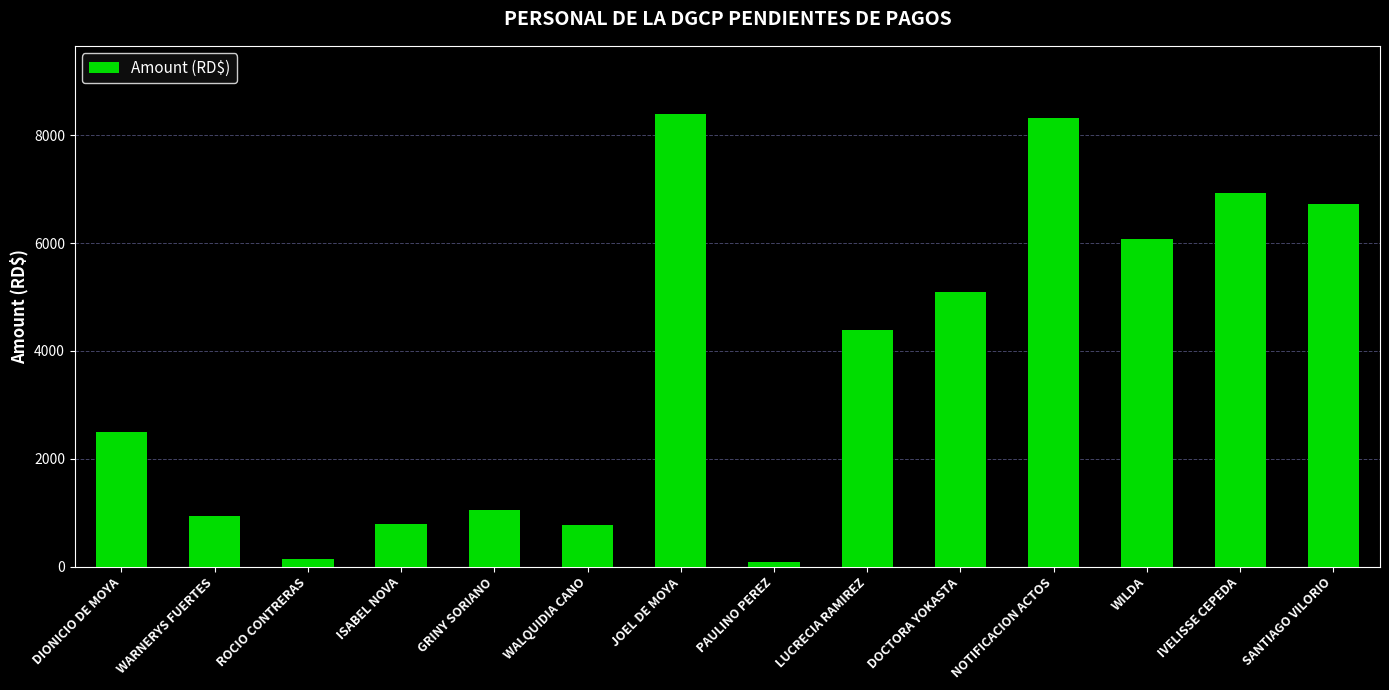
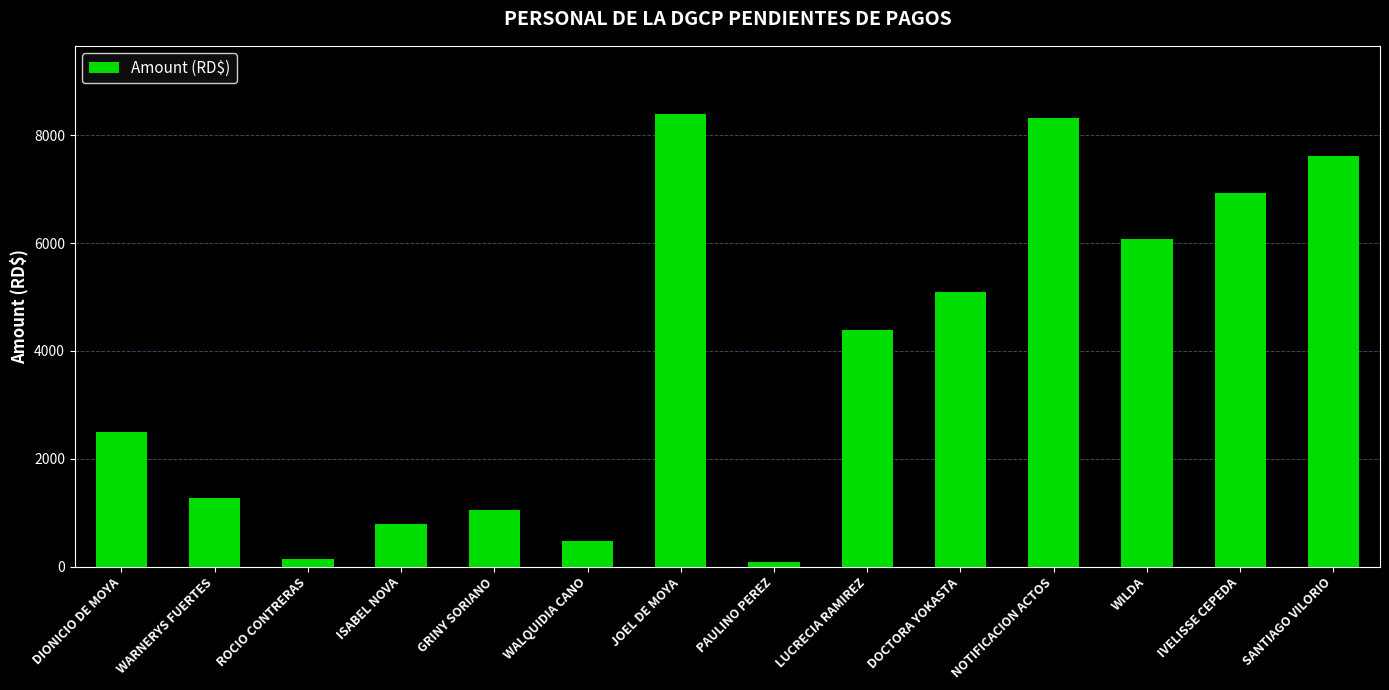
  {
    "DIONICIO DE MOYA": 2500,
-   "WARNERYS FUERTES": 900,
+   "WARNERYS FUERTES": 1300,
    "ROCIO CONTRERAS": 100,
    "ISABEL NOVA": 800,
    "GRINY SORIANO": 1000,
-   "WALQUIDIA CANO": 800,
+   "WALQUIDIA CANO": 500,
    "JOEL DE MOYA": 8400,
    "PAULINO PEREZ": 100,
    "LUCRECIA RAMIREZ": 4400,
    "DOCTORA YOKASTA": 5100,
    "NOTIFICACION ACTOS": 8300,
    "WILDA": 6100,
    "IVELISSE CEPEDA": 6900,
-   "SANTIAGO VILORIO": 6700
+   "SANTIAGO VILORIO": 7600
  }
